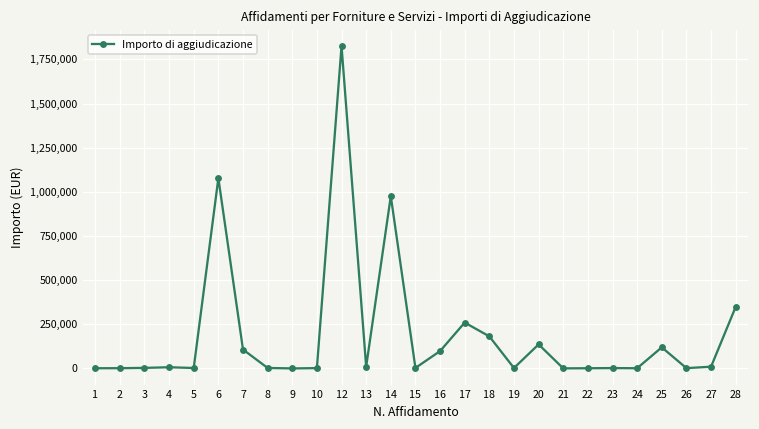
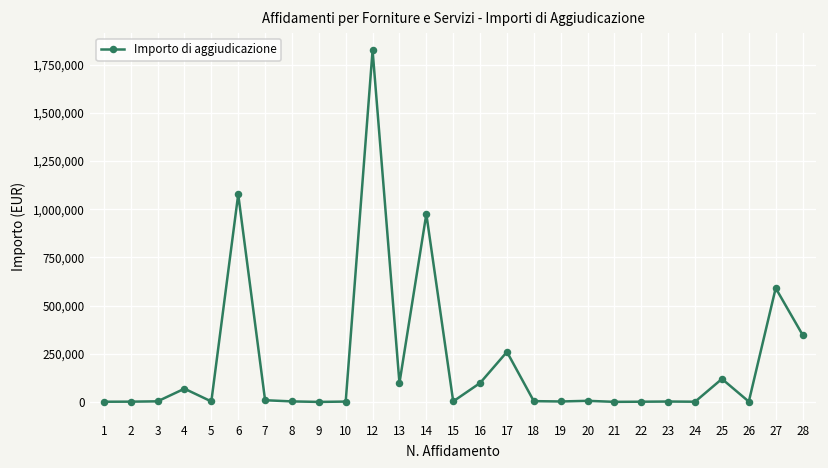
  {
    "1": "0",
    "2": "0",
    "3": "0",
-   "4": "10,000",
+   "4": "70,000",
    "5": "0",
    "6": "1,080,000",
-   "7": "110,000",
+   "7": "10,000",
    "8": "0",
    "9": "0",
    "10": "0",
    "12": "1,830,000",
-   "13": "10,000",
+   "13": "100,000",
    "14": "980,000",
    "15": "0",
    "16": "100,000",
    "17": "260,000",
-   "18": "180,000",
+   "18": "0",
    "19": "0",
-   "20": "140,000",
+   "20": "10,000",
    "21": "0",
    "22": "0",
    "23": "0",
    "24": "0",
    "25": "120,000",
    "26": "0",
-   "27": "10,000",
+   "27": "590,000",
    "28": "350,000"
  }
